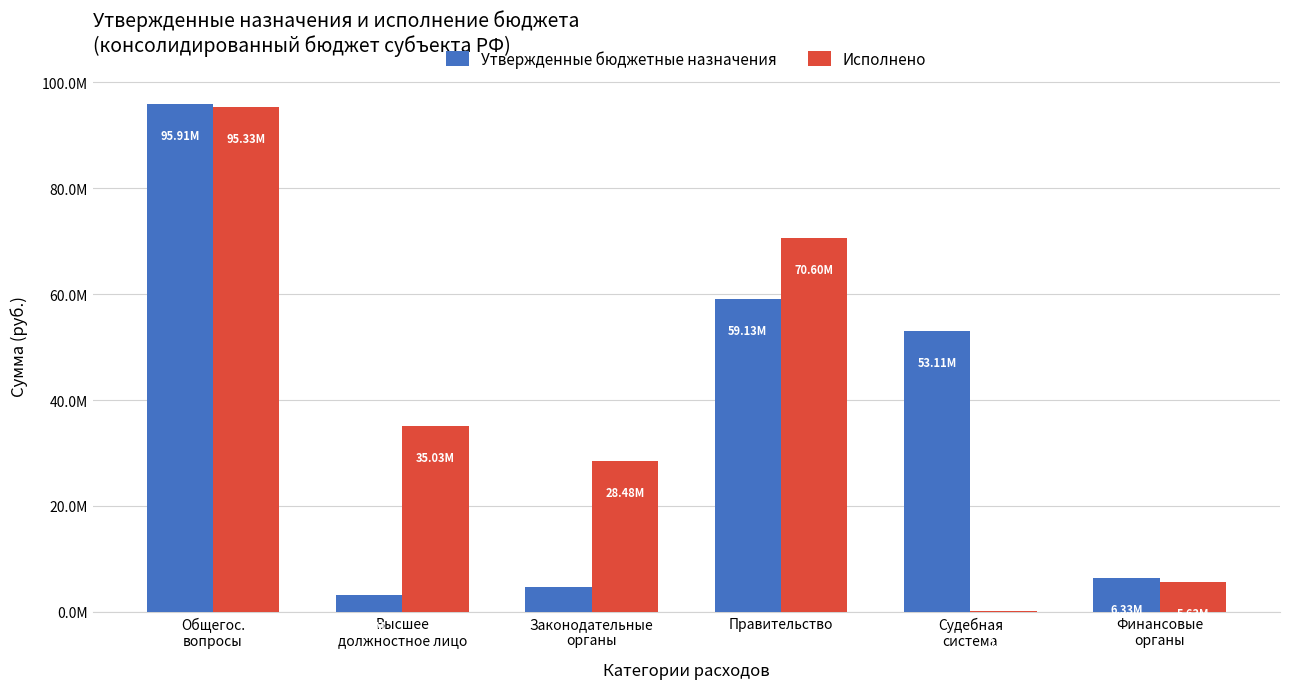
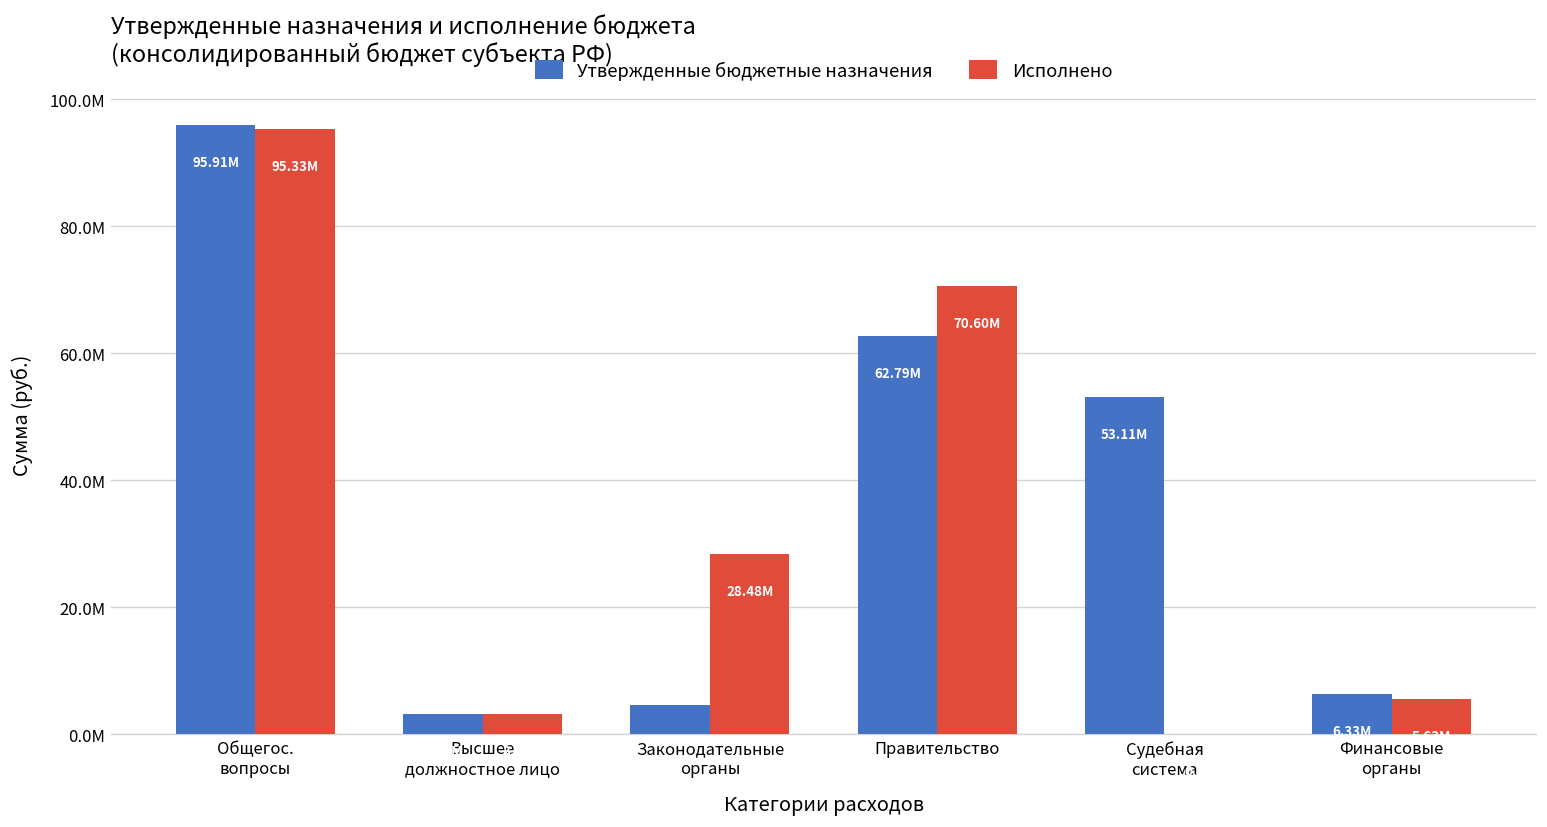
  {
    "Утвержденные бюджетные назначения": {
      "Общегос. вопросы": "95.91M",
-     "Правительство": "59.13M",
+     "Правительство": "62.79M",
      "Судебная система": "53.11M",
      "Финансовые органы": "6.33M"
    },
    "Исполнено": {
-     "Высшее должностное лицо": "35000000",
+     "Высшее должностное лицо": "3000000",
      "Финансовые органы": "6000000"
    }
  }
